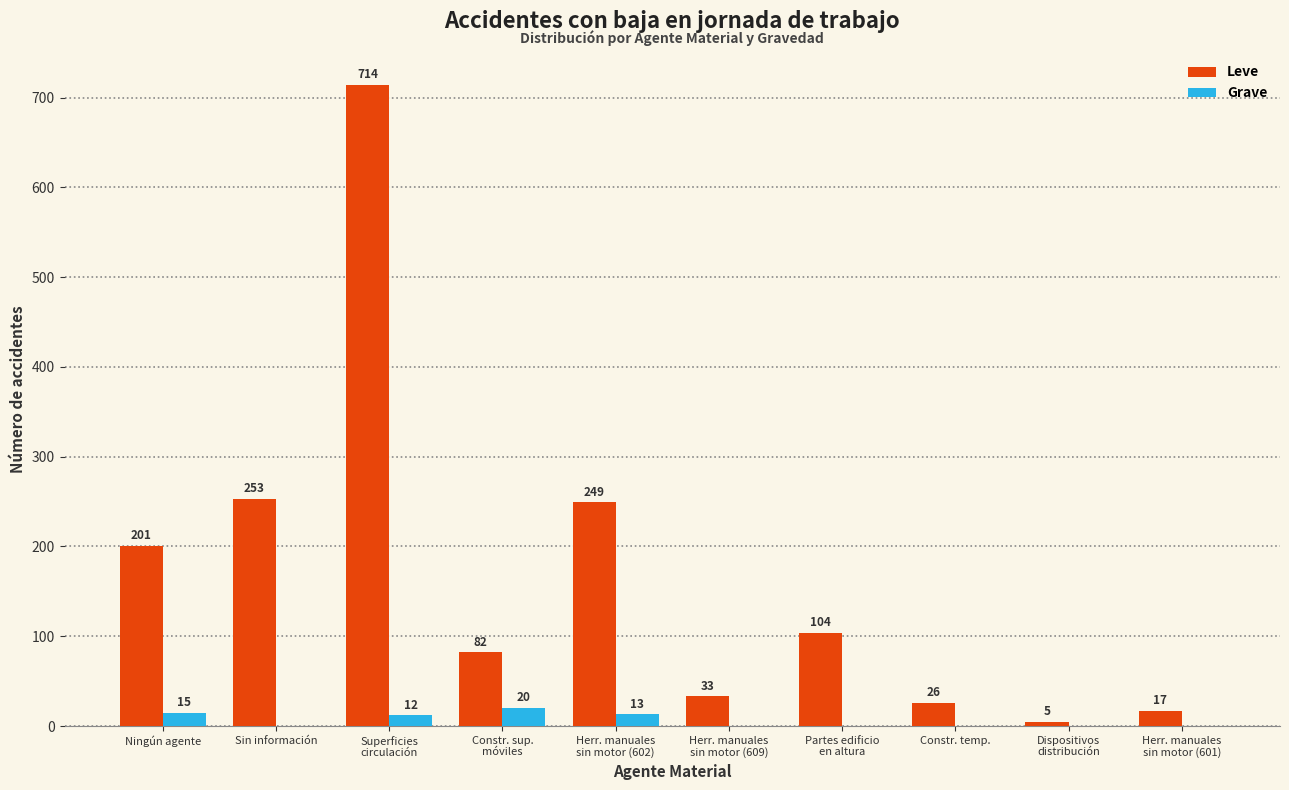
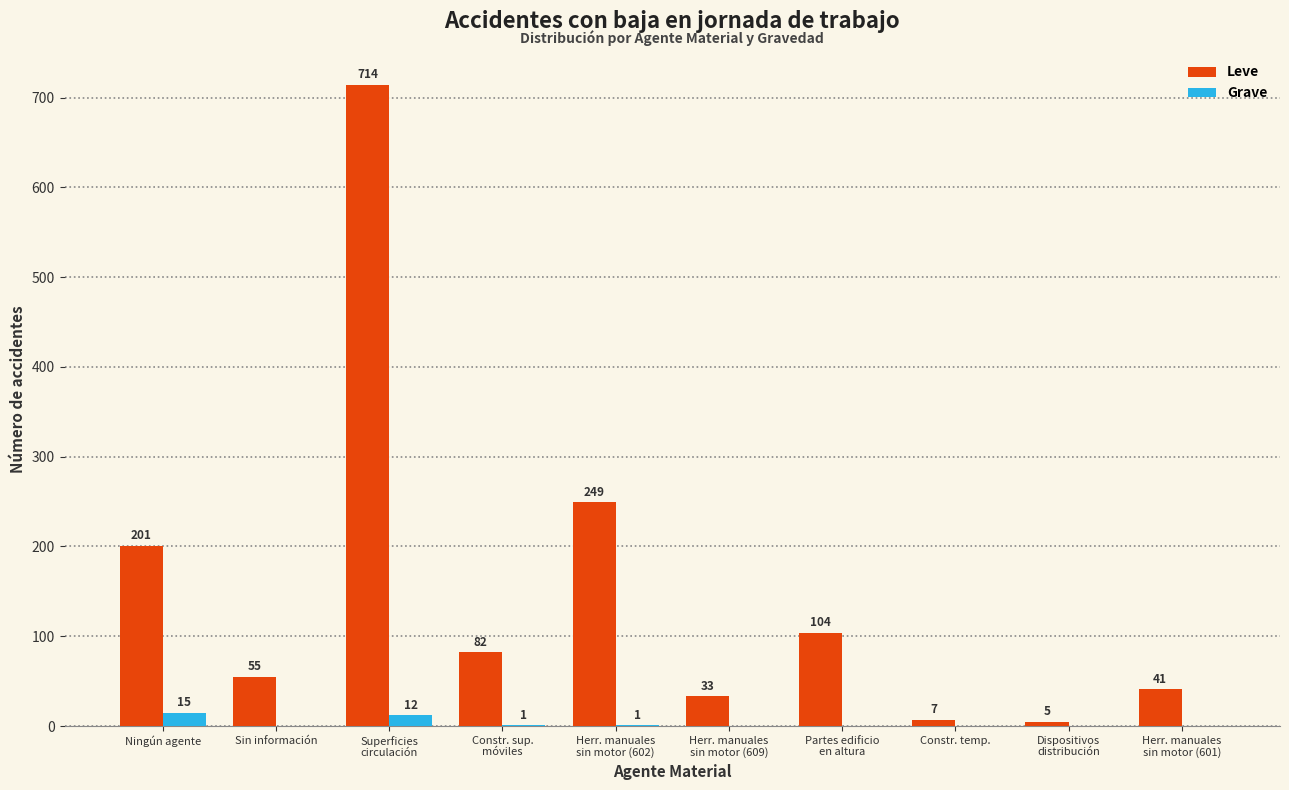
  {
    "Leve": {
      "Ningún agente": 201,
-     "Sin información": 253,
+     "Sin información": 55,
      "Superficies circulación": 714,
      "Constr. sup. móviles": 82,
      "Herr. manuales sin motor (602)": 249,
      "Herr. manuales sin motor (609)": 33,
      "Partes edificio en altura": 104,
-     "Constr. temp.": 26,
+     "Constr. temp.": 7,
      "Dispositivos distribución": 5,
-     "Herr. manuales sin motor (601)": 17
+     "Herr. manuales sin motor (601)": 41
    },
    "Grave": {
      "Ningún agente": 15,
      "Superficies circulación": 12,
-     "Constr. sup. móviles": 20,
-     "Herr. manuales sin motor (602)": 13
+     "Constr. sup. móviles": 1,
+     "Herr. manuales sin motor (602)": 1
    }
  }
